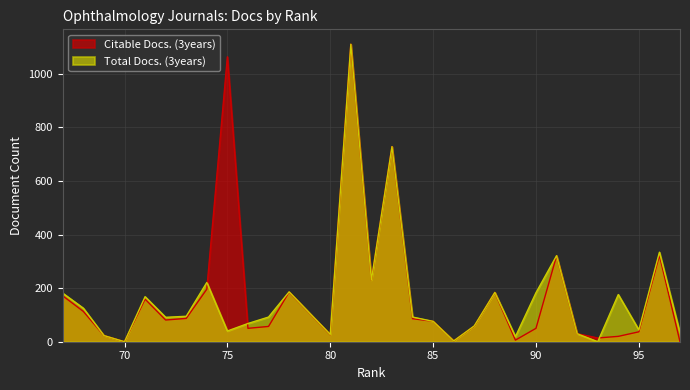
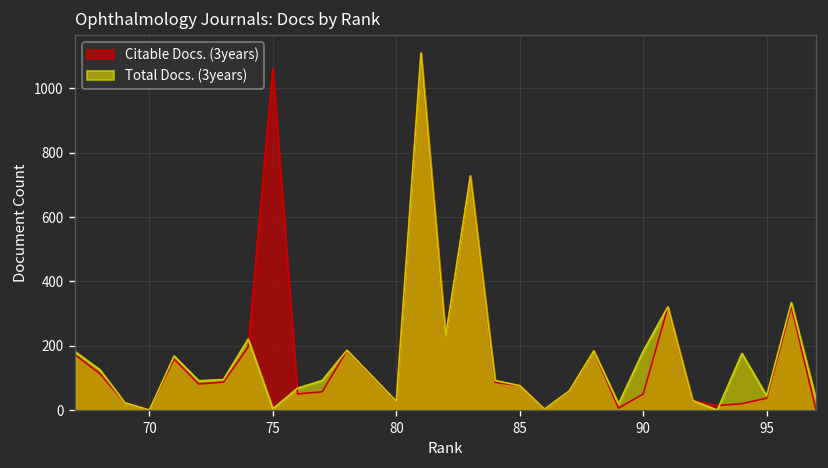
  {
    "Citable Docs. (3years)": {
      "75": 1060,
      "90": 50
    },
    "Total Docs. (3years)": {
-     "75": 40,
+     "75": 0,
      "90": 180
    }
  }
